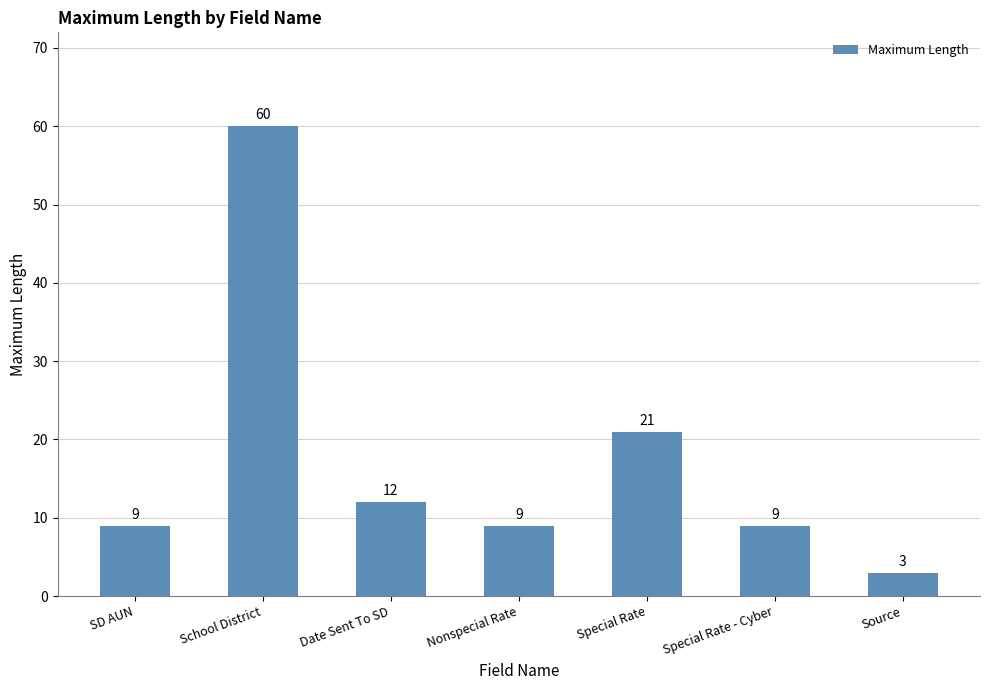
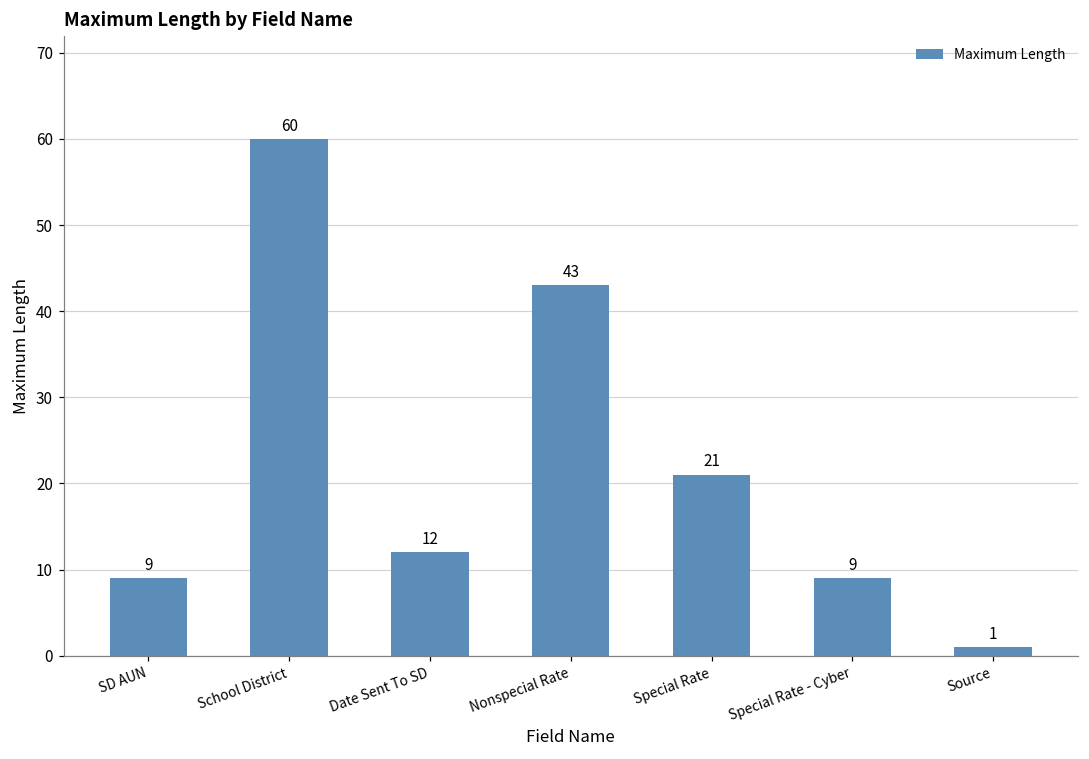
  {
    "SD AUN": 9,
    "School District": 60,
    "Date Sent To SD": 12,
-   "Nonspecial Rate": 9,
+   "Nonspecial Rate": 43,
    "Special Rate": 21,
    "Special Rate - Cyber": 9,
-   "Source": 3
+   "Source": 1
  }
